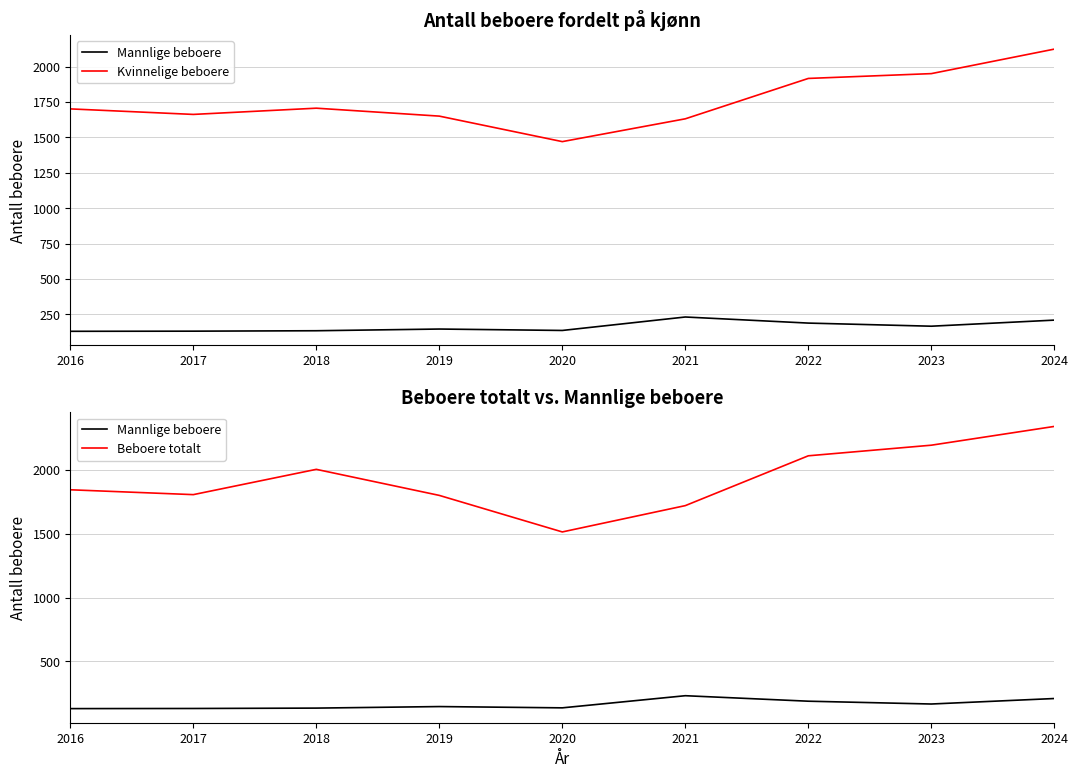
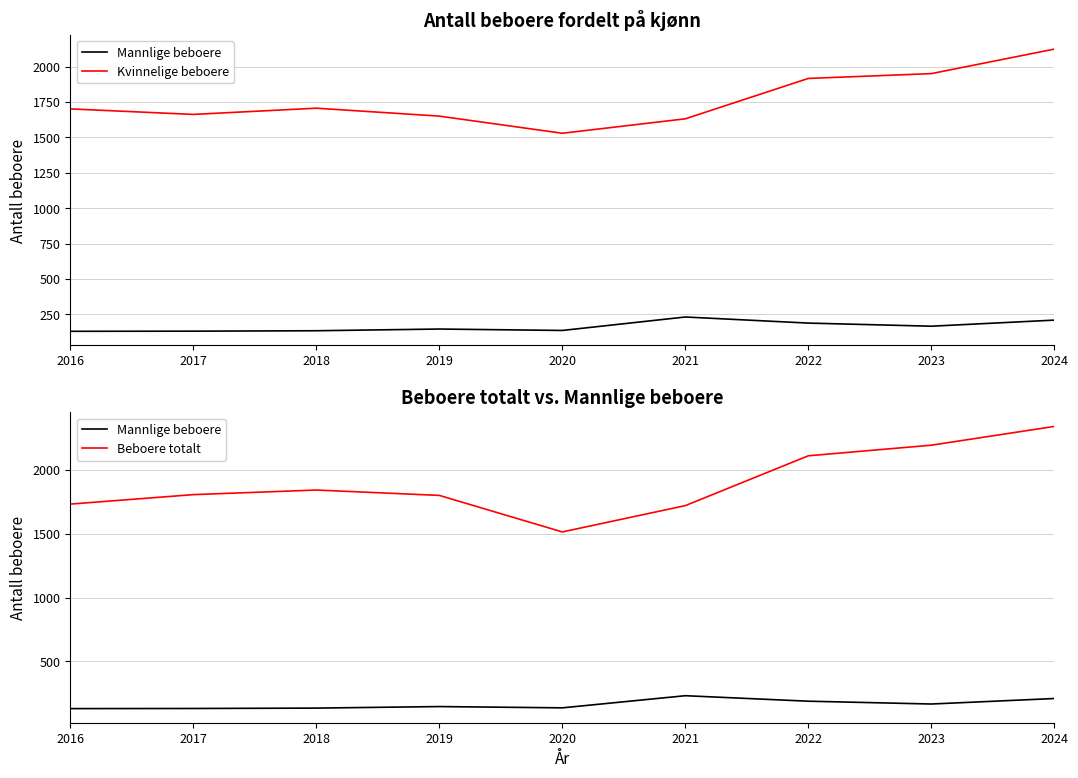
  {
    "Antall beboere fordelt på kjønn": {
      "Mannlige beboere": {
        "2016": 130,
        "2017": 130,
        "2018": 140,
        "2019": 150,
        "2020": 140,
        "2021": 230,
        "2022": 190,
        "2023": 170,
        "2024": 210
      },
      "Kvinnelige beboere": {
        "2016": 1700,
        "2017": 1660,
        "2018": 1710,
        "2019": 1650,
-       "2020": 1470,
+       "2020": 1530,
        "2021": 1630,
        "2022": 1920,
        "2023": 1950,
        "2024": 2120
      }
    },
    "Beboere totalt vs. Mannlige beboere": {
      "Mannlige beboere": {
        "2016": 130,
        "2017": 130,
        "2018": 140,
        "2019": 150,
        "2020": 140,
        "2021": 230,
        "2022": 190,
        "2023": 170,
        "2024": 210
      },
      "Beboere totalt": {
-       "2016": 1840,
+       "2016": 1730,
        "2017": 1810,
-       "2018": 2000,
+       "2018": 1840,
        "2019": 1800,
        "2020": 1510,
        "2021": 1720,
        "2022": 2110,
        "2023": 2190,
        "2024": 2340
      }
    }
  }
